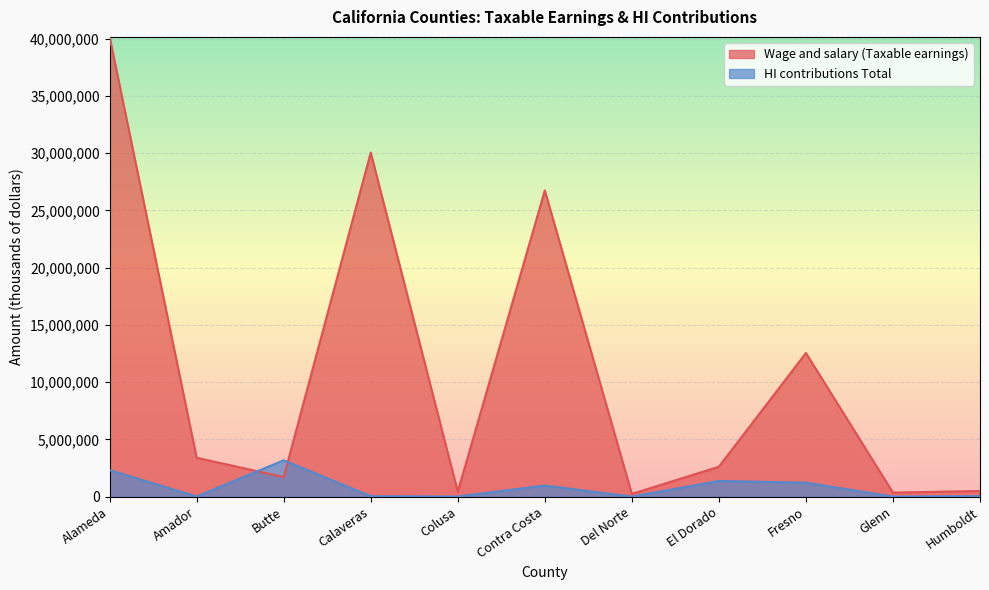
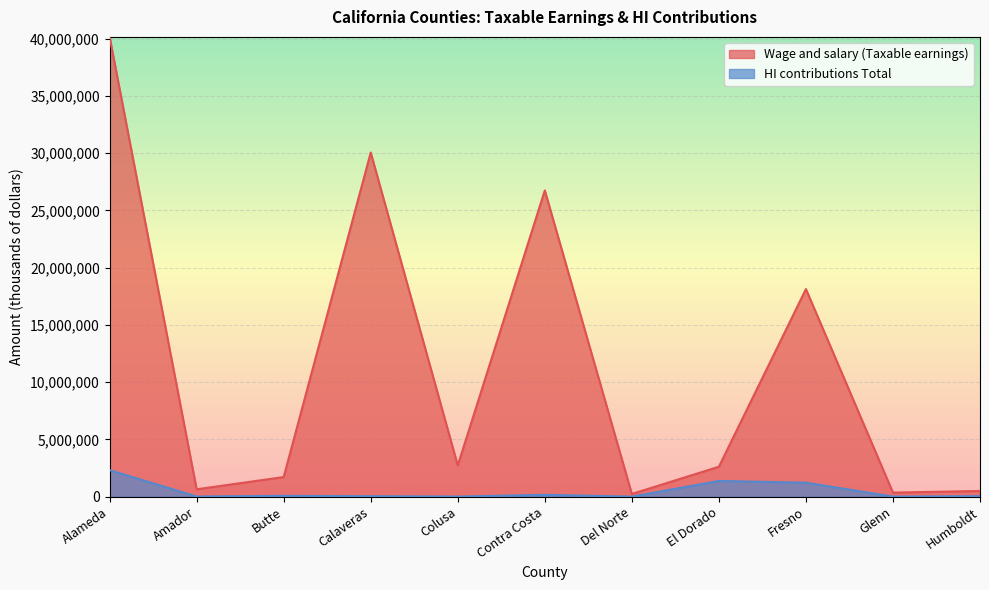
  {
    "Wage and salary (Taxable earnings)": {
      "Alameda": "40,100,000",
-     "Amador": "3,400,000",
+     "Amador": "600,000",
      "Butte": "1,700,000",
      "Calaveras": "30,000,000",
-     "Colusa": "400,000",
+     "Colusa": "2,700,000",
      "Contra Costa": "26,700,000",
      "Del Norte": "200,000",
      "El Dorado": "2,600,000",
-     "Fresno": "12,500,000",
+     "Fresno": "18,100,000",
      "Glenn": "400,000",
      "Humboldt": "500,000"
    },
    "HI contributions Total": {
      "Alameda": "2,300,000",
      "Amador": "0",
-     "Butte": "3,200,000",
+     "Butte": "100,000",
      "Calaveras": "0",
      "Colusa": "0",
-     "Contra Costa": "1,000,000",
+     "Contra Costa": "200,000",
      "Del Norte": "0",
      "El Dorado": "1,400,000",
      "Fresno": "1,200,000",
      "Glenn": "0",
      "Humboldt": "0"
    }
  }
